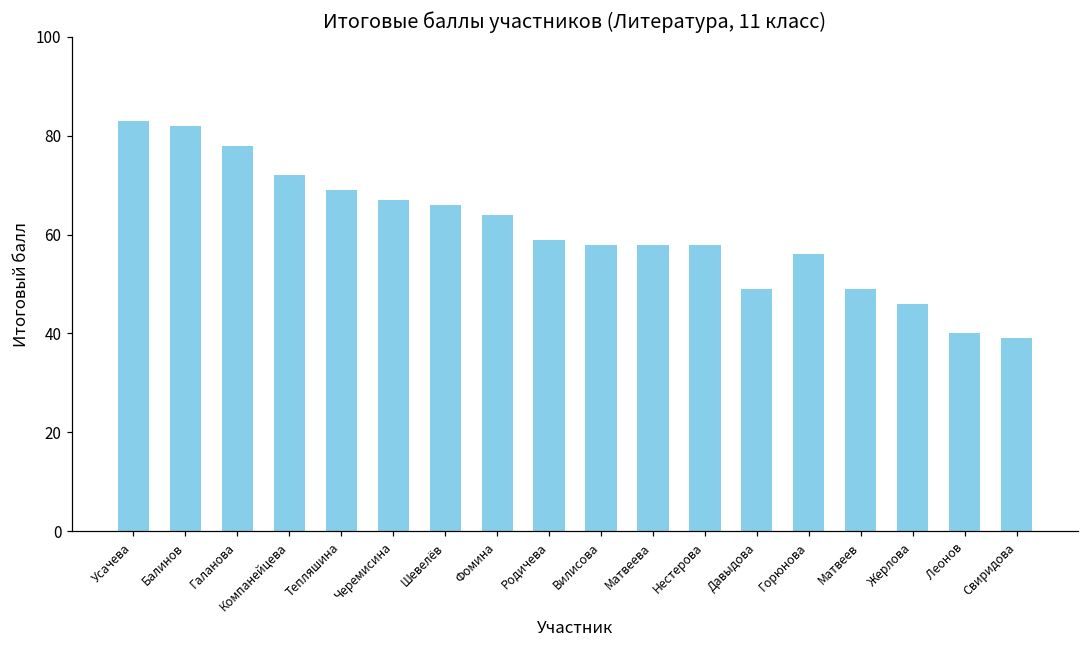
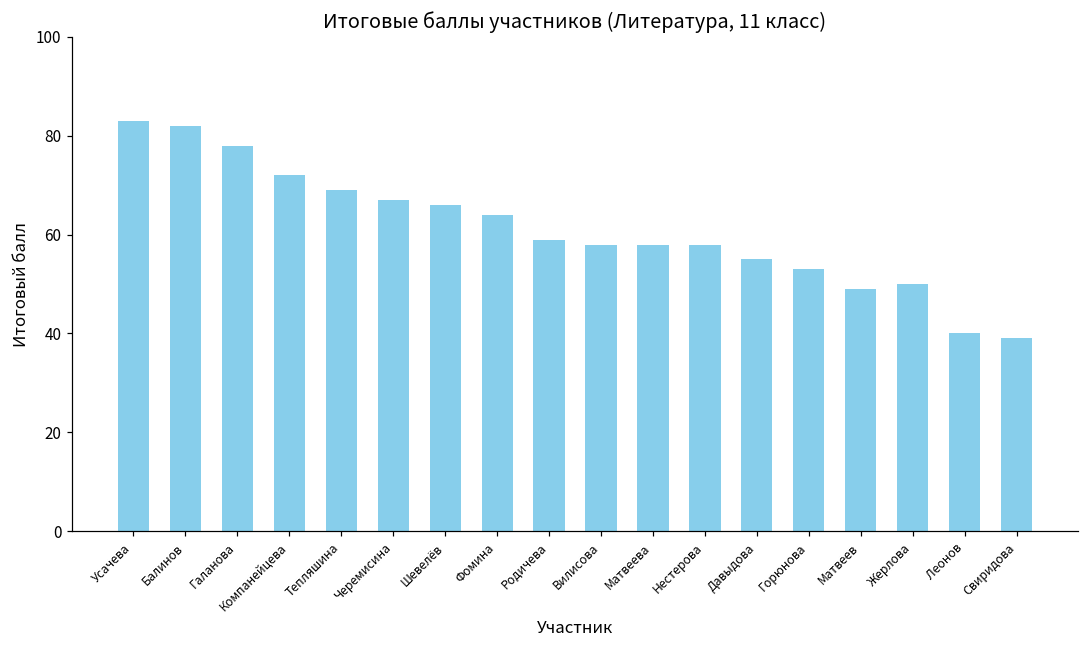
  {
    "Усачева": 83,
    "Балинов": 82,
    "Галанова": 78,
    "Компанейцева": 72,
    "Тепляшина": 69,
    "Черемисина": 67,
    "Шевелёв": 66,
    "Фомина": 64,
    "Родичева": 59,
    "Вилисова": 58,
    "Матвеева": 58,
    "Нестерова": 58,
-   "Давыдова": 49,
-   "Горюнова": 56,
+   "Давыдова": 55,
+   "Горюнова": 53,
    "Матвеев": 49,
-   "Жерлова": 46,
+   "Жерлова": 50,
    "Леонов": 40,
    "Свиридова": 39
  }
